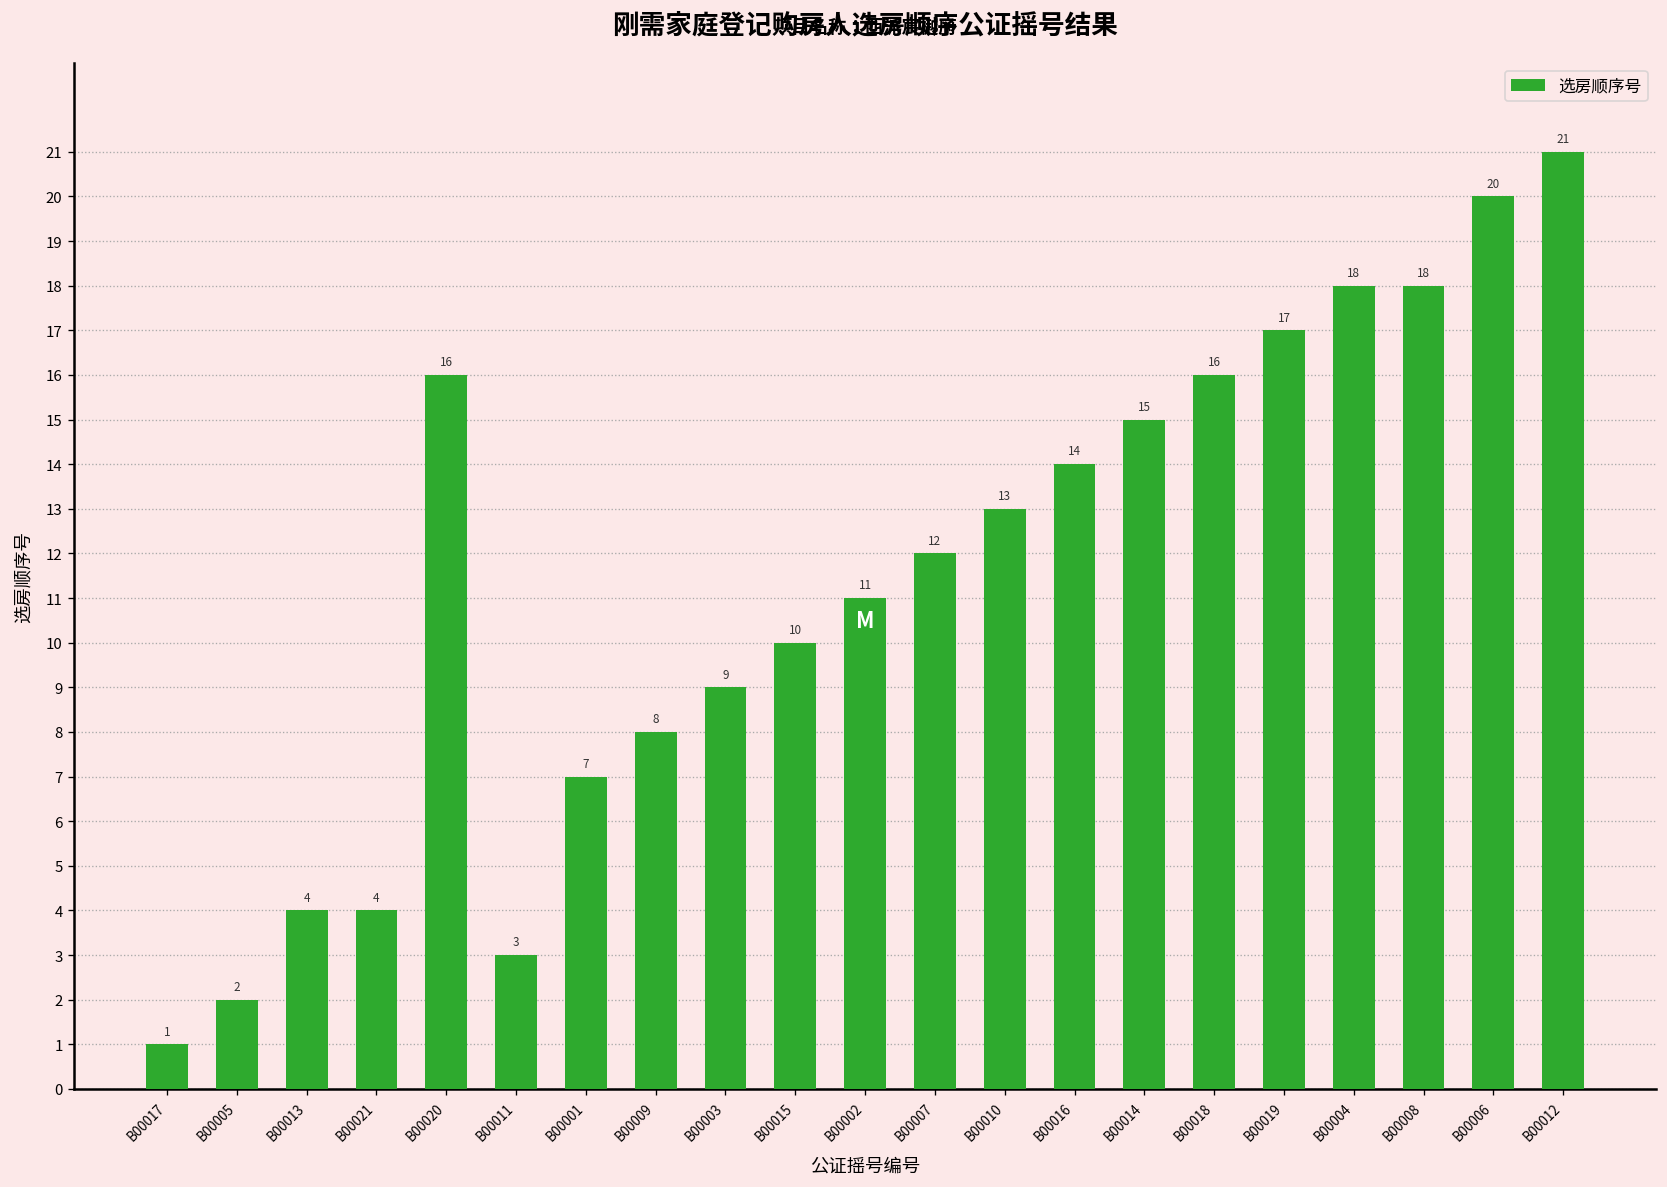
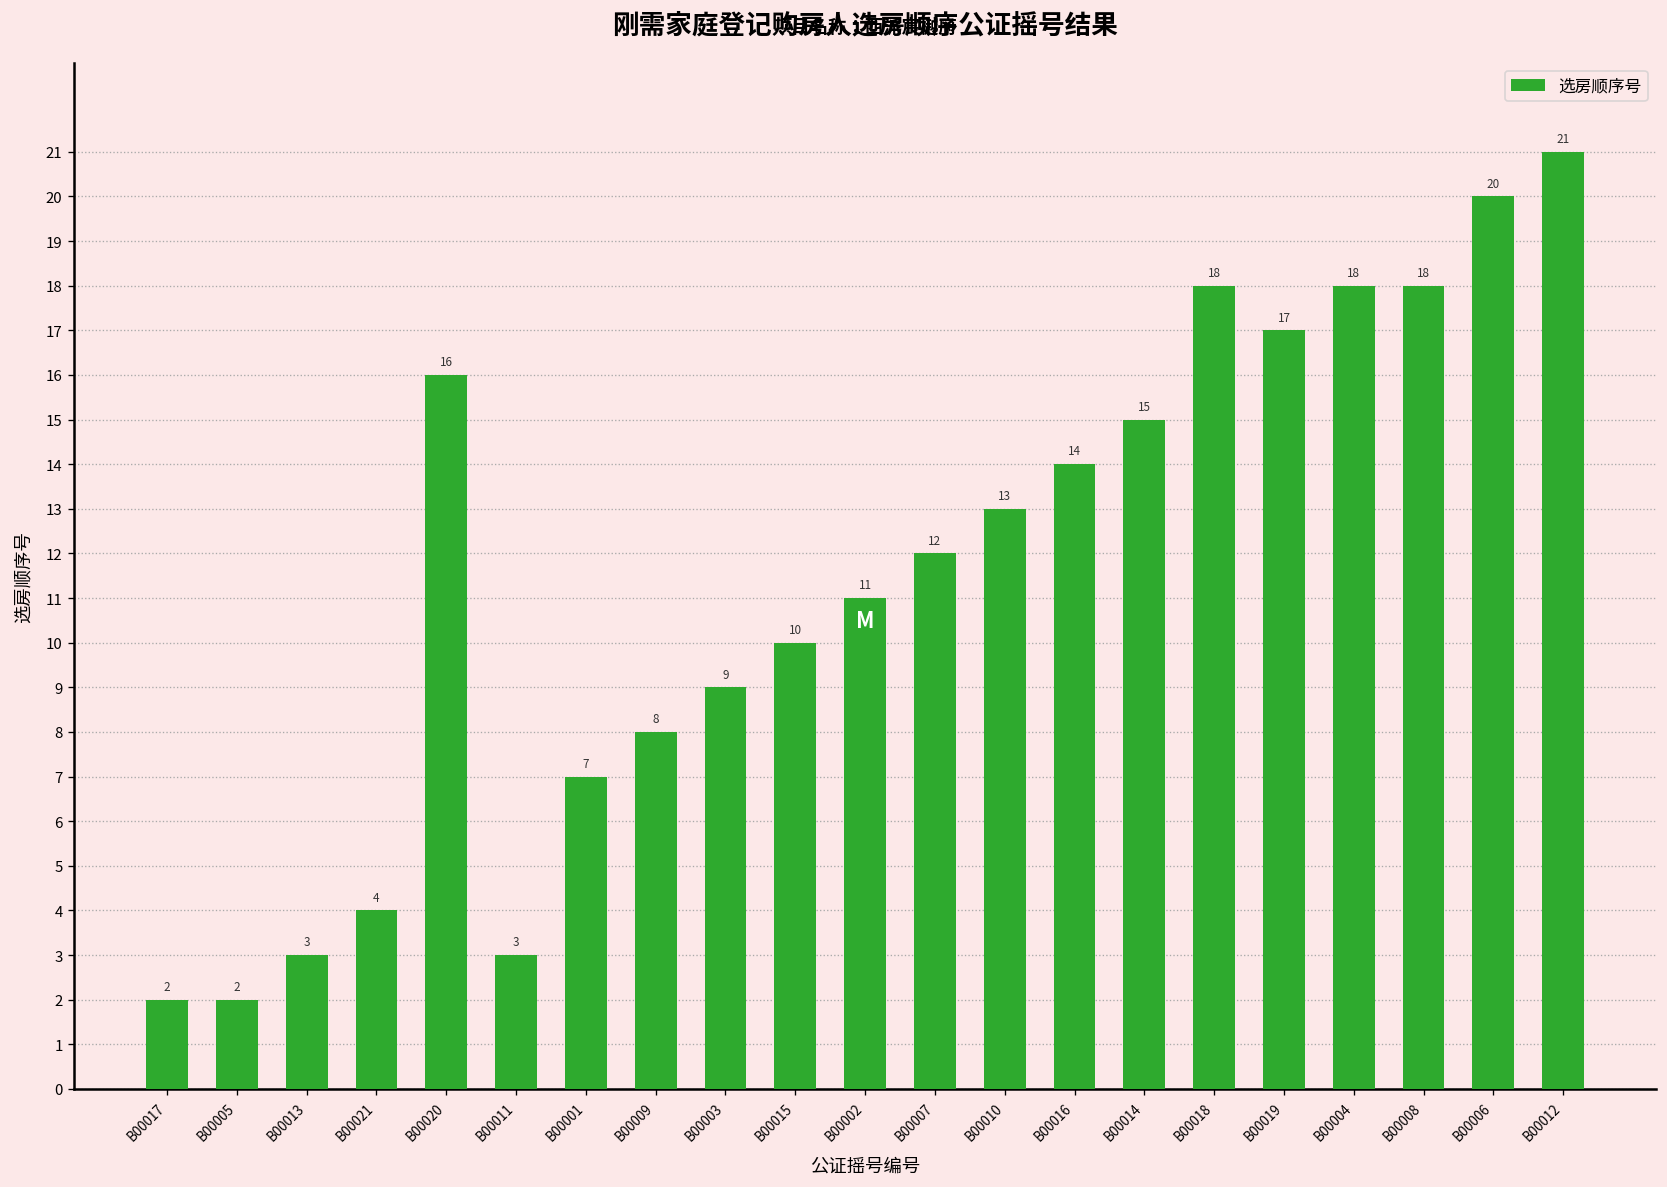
  {
-   "B00017": 1,
+   "B00017": 2,
    "B00005": 2,
-   "B00013": 4,
+   "B00013": 3,
    "B00021": 4,
    "B00020": 16,
    "B00011": 3,
    "B00001": 7,
    "B00009": 8,
    "B00003": 9,
    "B00015": 10,
    "B00002": 11,
    "B00007": 12,
    "B00010": 13,
    "B00016": 14,
    "B00014": 15,
-   "B00018": 16,
+   "B00018": 18,
    "B00019": 17,
    "B00004": 18,
    "B00008": 18,
    "B00006": 20,
    "B00012": 21
  }
